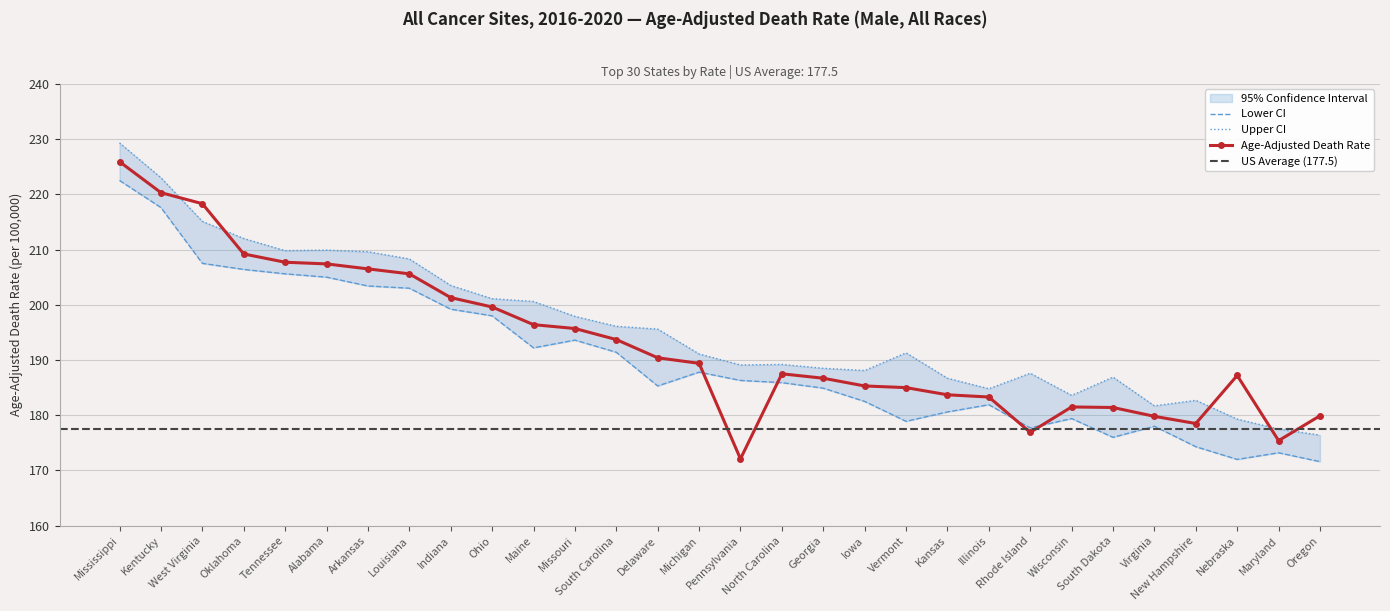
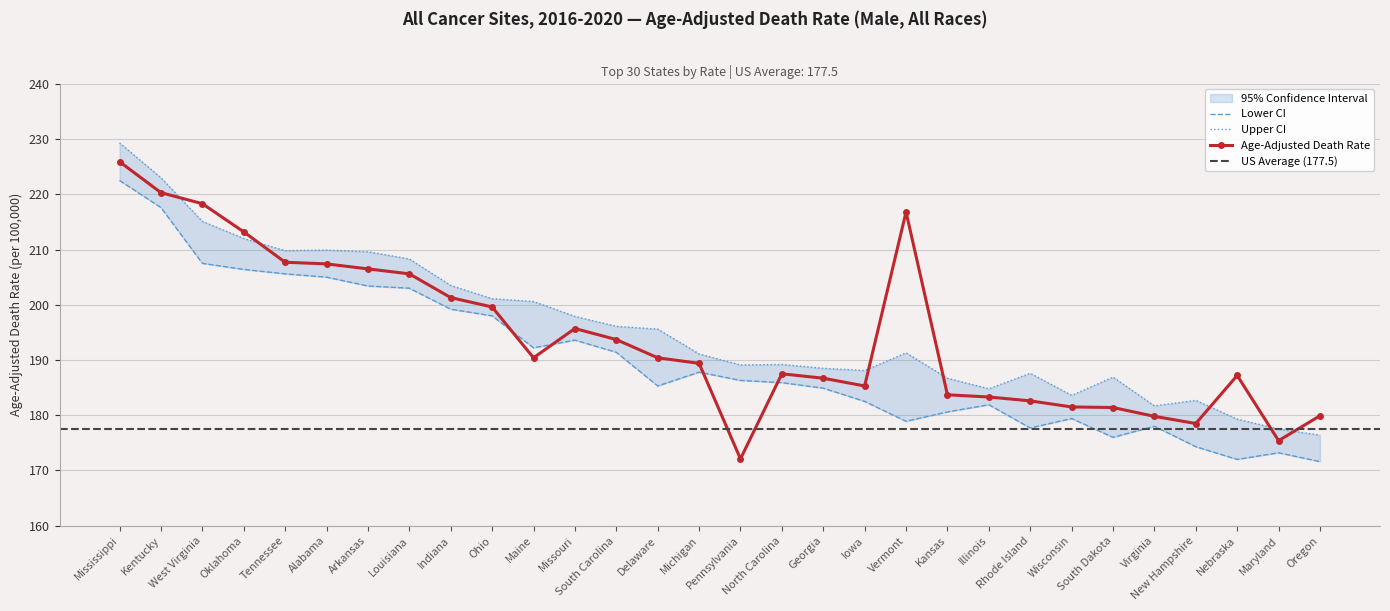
  {
    "Age-Adjusted Death Rate": {
      "Mississippi": 226,
      "Kentucky": 220,
      "West Virginia": 218,
-     "Oklahoma": 209,
+     "Oklahoma": 213,
      "Tennessee": 208,
      "Alabama": 207,
      "Arkansas": 207,
      "Louisiana": 206,
      "Indiana": 201,
      "Ohio": 200,
-     "Maine": 196,
+     "Maine": 190,
      "Missouri": 196,
      "South Carolina": 194,
      "Delaware": 190,
      "Michigan": 189,
      "Pennsylvania": 172,
      "North Carolina": 188,
      "Georgia": 187,
      "Iowa": 185,
-     "Vermont": 185,
+     "Vermont": 217,
      "Kansas": 184,
      "Illinois": 183,
-     "Rhode Island": 177,
+     "Rhode Island": 183,
      "Wisconsin": 182,
      "South Dakota": 181,
      "Virginia": 180,
      "New Hampshire": 179,
      "Nebraska": 187,
      "Maryland": 175,
      "Oregon": 180
    }
  }
